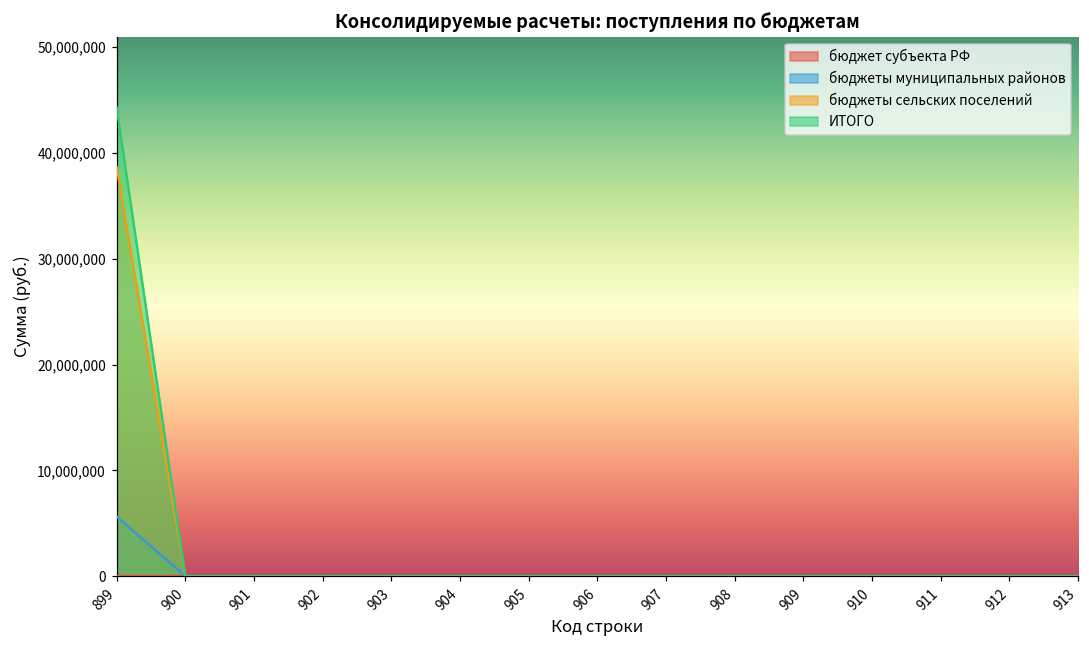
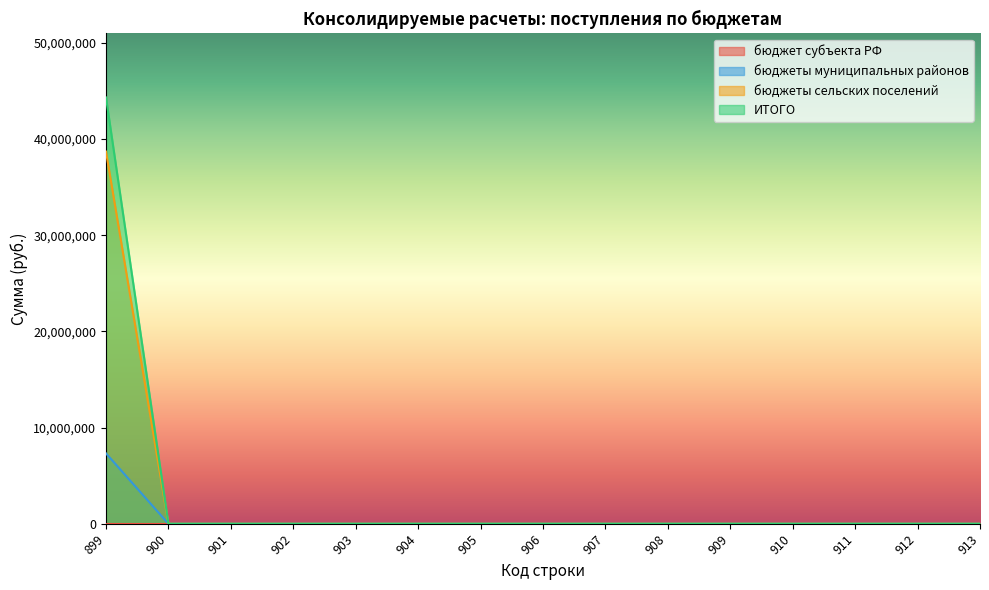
  {
    "бюджет субъекта РФ": {
      "899": "0"
    },
    "бюджеты муниципальных районов": {
-     "899": "6,000,000"
+     "899": "7,000,000"
    },
    "бюджеты сельских поселений": {
      "899": "39,000,000"
    },
    "ИТОГО": {
      "899": "44,000,000"
    }
  }
